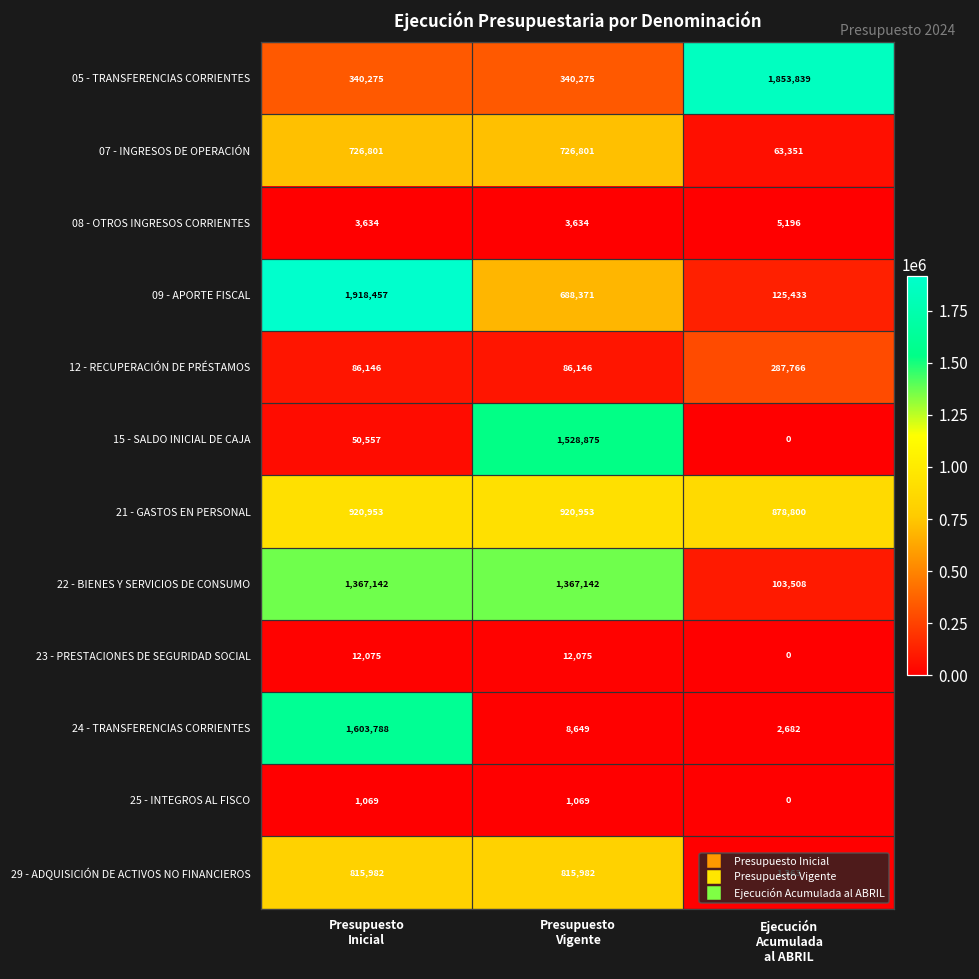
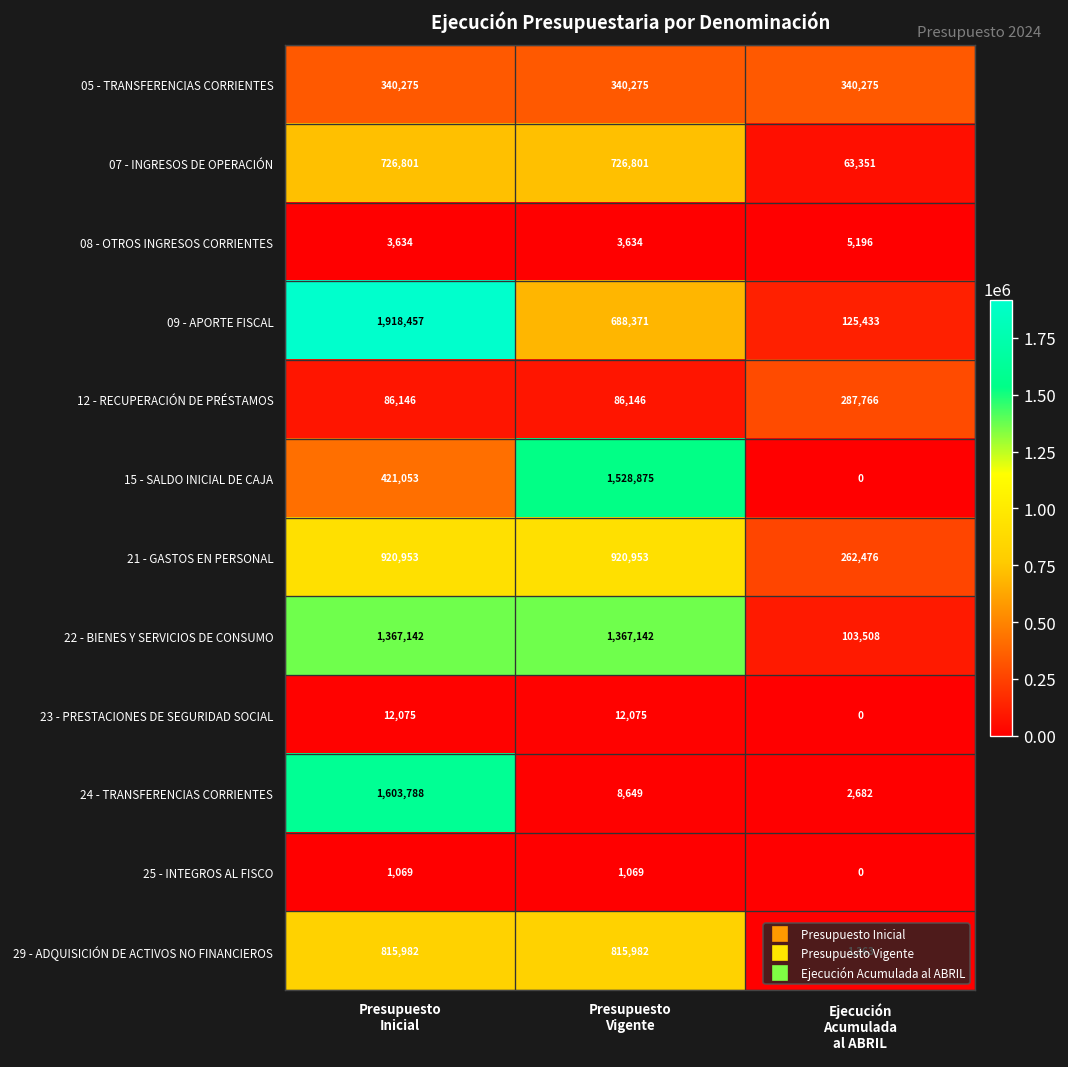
  {
    "05 - TRANSFERENCIAS CORRIENTES": {
      "Presupuesto Inicial": "340,275",
      "Presupuesto Vigente": "340,275",
-     "Ejecución Acumulada al ABRIL": "1,853,839"
+     "Ejecución Acumulada al ABRIL": "340,275"
    },
    "07 - INGRESOS DE OPERACIÓN": {
      "Presupuesto Inicial": "726,801",
      "Presupuesto Vigente": "726,801",
      "Ejecución Acumulada al ABRIL": "63,351"
    },
    "08 - OTROS INGRESOS CORRIENTES": {
      "Presupuesto Inicial": "3,634",
      "Presupuesto Vigente": "3,634",
      "Ejecución Acumulada al ABRIL": "5,196"
    },
    "09 - APORTE FISCAL": {
      "Presupuesto Inicial": "1,918,457",
      "Presupuesto Vigente": "688,371",
      "Ejecución Acumulada al ABRIL": "125,433"
    },
    "12 - RECUPERACIÓN DE PRÉSTAMOS": {
      "Presupuesto Inicial": "86,146",
      "Presupuesto Vigente": "86,146",
      "Ejecución Acumulada al ABRIL": "287,766"
    },
    "15 - SALDO INICIAL DE CAJA": {
-     "Presupuesto Inicial": "50,557",
+     "Presupuesto Inicial": "421,053",
      "Presupuesto Vigente": "1,528,875",
      "Ejecución Acumulada al ABRIL": "0"
    },
    "21 - GASTOS EN PERSONAL": {
      "Presupuesto Inicial": "920,953",
      "Presupuesto Vigente": "920,953",
-     "Ejecución Acumulada al ABRIL": "878,800"
+     "Ejecución Acumulada al ABRIL": "262,476"
    },
    "22 - BIENES Y SERVICIOS DE CONSUMO": {
      "Presupuesto Inicial": "1,367,142",
      "Presupuesto Vigente": "1,367,142",
      "Ejecución Acumulada al ABRIL": "103,508"
    },
    "23 - PRESTACIONES DE SEGURIDAD SOCIAL": {
      "Presupuesto Inicial": "12,075",
      "Presupuesto Vigente": "12,075",
      "Ejecución Acumulada al ABRIL": "0"
    },
    "24 - TRANSFERENCIAS CORRIENTES": {
      "Presupuesto Inicial": "1,603,788",
      "Presupuesto Vigente": "8,649",
      "Ejecución Acumulada al ABRIL": "2,682"
    },
    "25 - INTEGROS AL FISCO": {
      "Presupuesto Inicial": "1,069",
      "Presupuesto Vigente": "1,069",
      "Ejecución Acumulada al ABRIL": "0"
    },
    "29 - ADQUISICIÓN DE ACTIVOS NO FINANCIEROS": {
      "Presupuesto Inicial": "815,982",
      "Presupuesto Vigente": "815,982"
    }
  }
